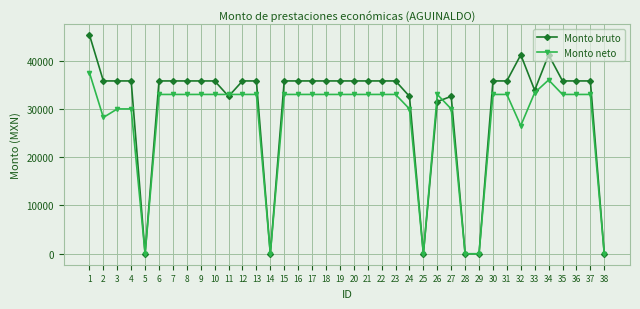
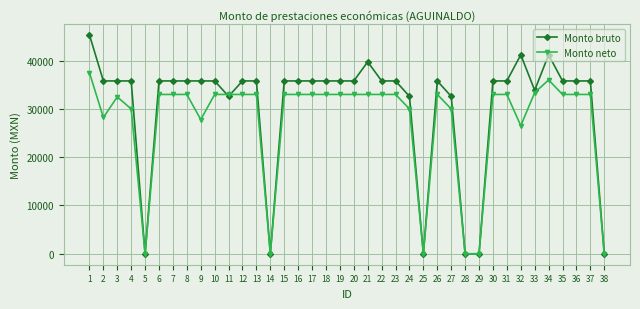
  {
    "Monto bruto": {
      "1": 45000,
      "2": 36000,
      "3": 36000,
      "4": 36000,
      "6": 36000,
      "7": 36000,
      "8": 36000,
      "9": 36000,
      "10": 36000,
      "12": 36000,
      "13": 36000,
      "15": 36000,
      "16": 36000,
      "17": 36000,
      "18": 36000,
      "19": 36000,
      "20": 36000,
-     "21": 36000,
+     "21": 40000,
      "22": 36000,
      "23": 36000,
      "24": 33000,
-     "26": 32000,
+     "26": 36000,
      "27": 33000,
      "30": 36000,
      "31": 36000,
      "32": 41000,
      "35": 36000,
      "36": 36000,
      "37": 36000
    },
    "Monto neto": {
      "1": 38000,
      "2": 28000,
-     "3": 30000,
+     "3": 32000,
      "4": 30000,
      "6": 33000,
      "7": 33000,
      "8": 33000,
-     "9": 33000,
+     "9": 28000,
      "10": 33000,
      "12": 33000,
      "13": 33000,
      "15": 33000,
      "16": 33000,
      "17": 33000,
      "18": 33000,
      "19": 33000,
      "20": 33000,
      "21": 33000,
      "22": 33000,
      "23": 33000,
      "24": 30000,
      "26": 33000,
      "27": 30000,
      "30": 33000,
      "31": 33000,
      "32": 27000,
      "34": 36000,
      "35": 33000,
      "36": 33000,
      "37": 33000
    }
  }
